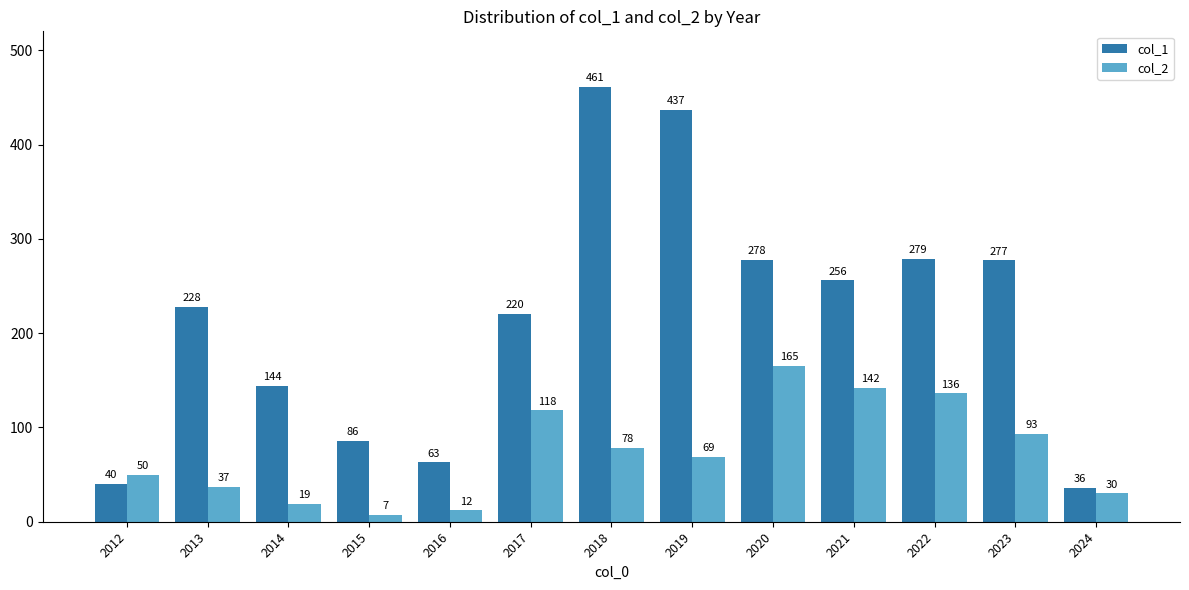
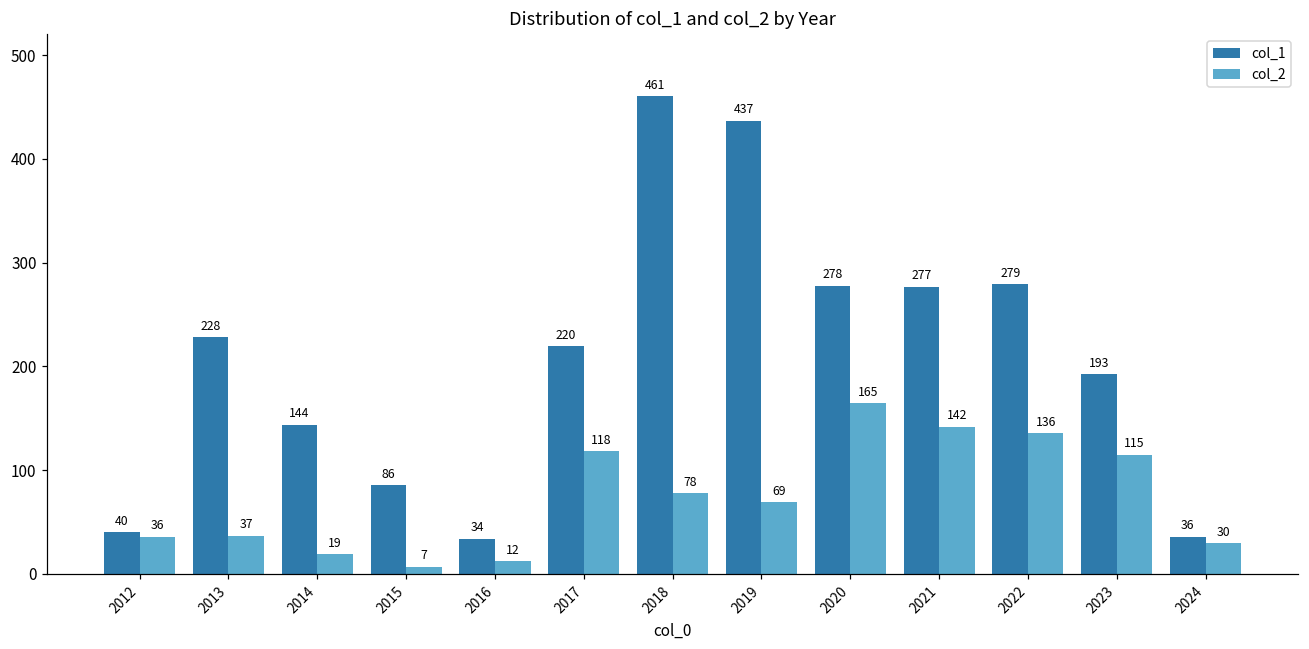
  {
    "col_1": {
      "2012": 40,
      "2013": 228,
      "2014": 144,
      "2015": 86,
-     "2016": 63,
+     "2016": 34,
      "2017": 220,
      "2018": 461,
      "2019": 437,
      "2020": 278,
-     "2021": 256,
+     "2021": 277,
      "2022": 279,
-     "2023": 277,
+     "2023": 193,
      "2024": 36
    },
    "col_2": {
-     "2012": 50,
+     "2012": 36,
      "2013": 37,
      "2014": 19,
      "2015": 7,
      "2016": 12,
      "2017": 118,
      "2018": 78,
      "2019": 69,
      "2020": 165,
      "2021": 142,
      "2022": 136,
-     "2023": 93,
+     "2023": 115,
      "2024": 30
    }
  }
